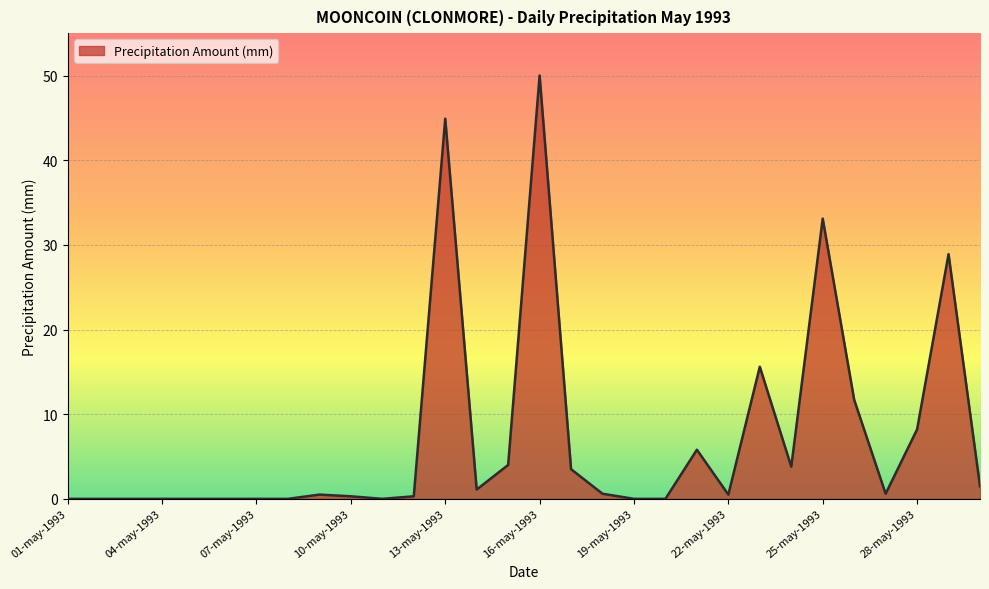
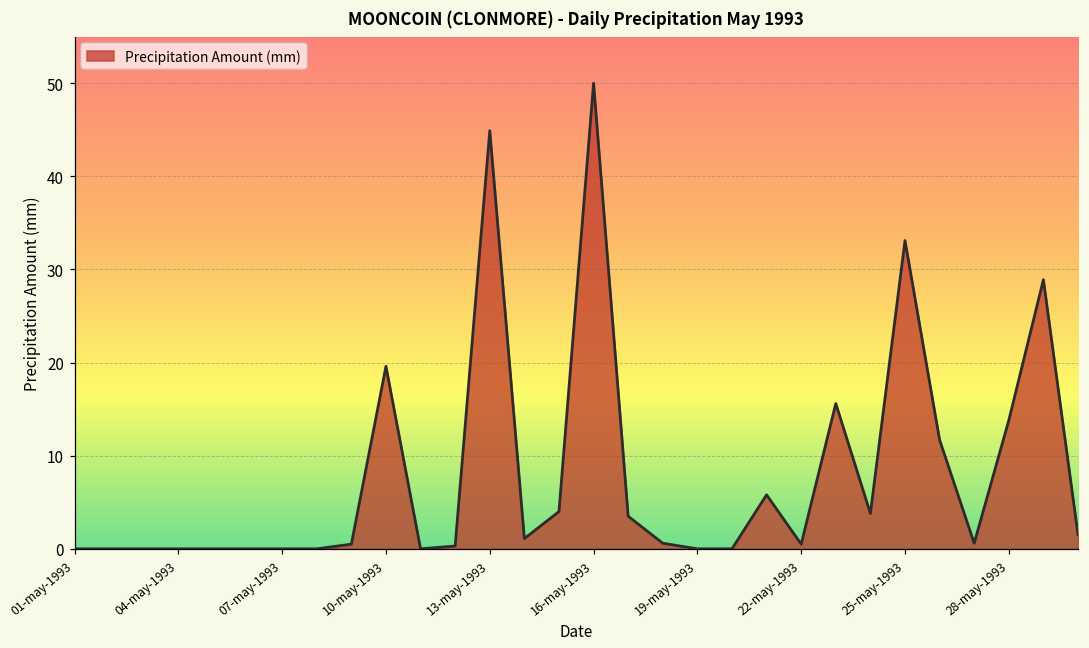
  {
    "01-may-1993": 0,
    "04-may-1993": 0,
    "07-may-1993": 0,
-   "10-may-1993": 0,
+   "10-may-1993": 20,
    "13-may-1993": 45,
    "16-may-1993": 50,
    "19-may-1993": 0,
    "22-may-1993": 1,
    "25-may-1993": 33,
-   "28-may-1993": 8
+   "28-may-1993": 14
  }
